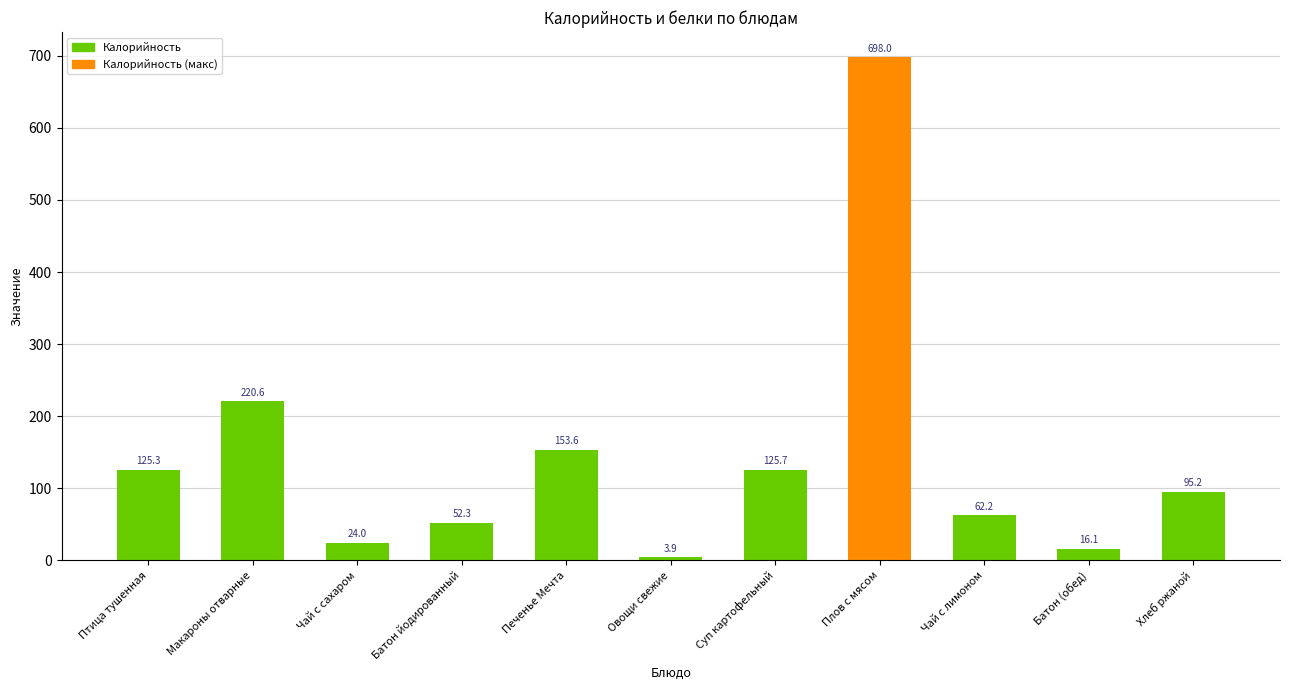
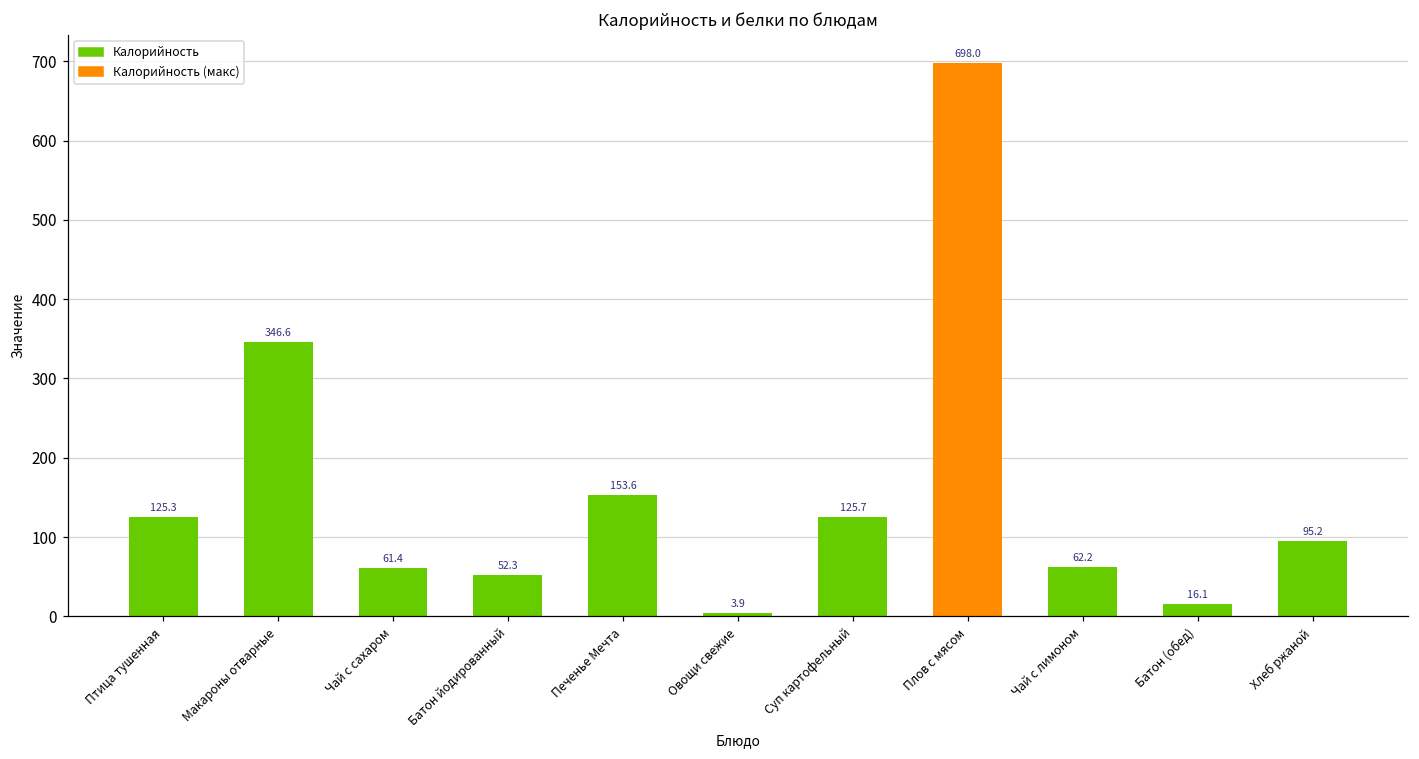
  {
    "Птица тушенная": 125.3,
-   "Макароны отварные": 220.6,
-   "Чай с сахаром": 24.0,
+   "Макароны отварные": 346.6,
+   "Чай с сахаром": 61.4,
    "Батон йодированный": 52.3,
    "Печенье Мечта": 153.6,
    "Овощи свежие": 3.9,
    "Суп картофельный": 125.7,
    "Плов с мясом": 698.0,
    "Чай с лимоном": 62.2,
    "Батон (обед)": 16.1,
    "Хлеб ржаной": 95.2
  }
